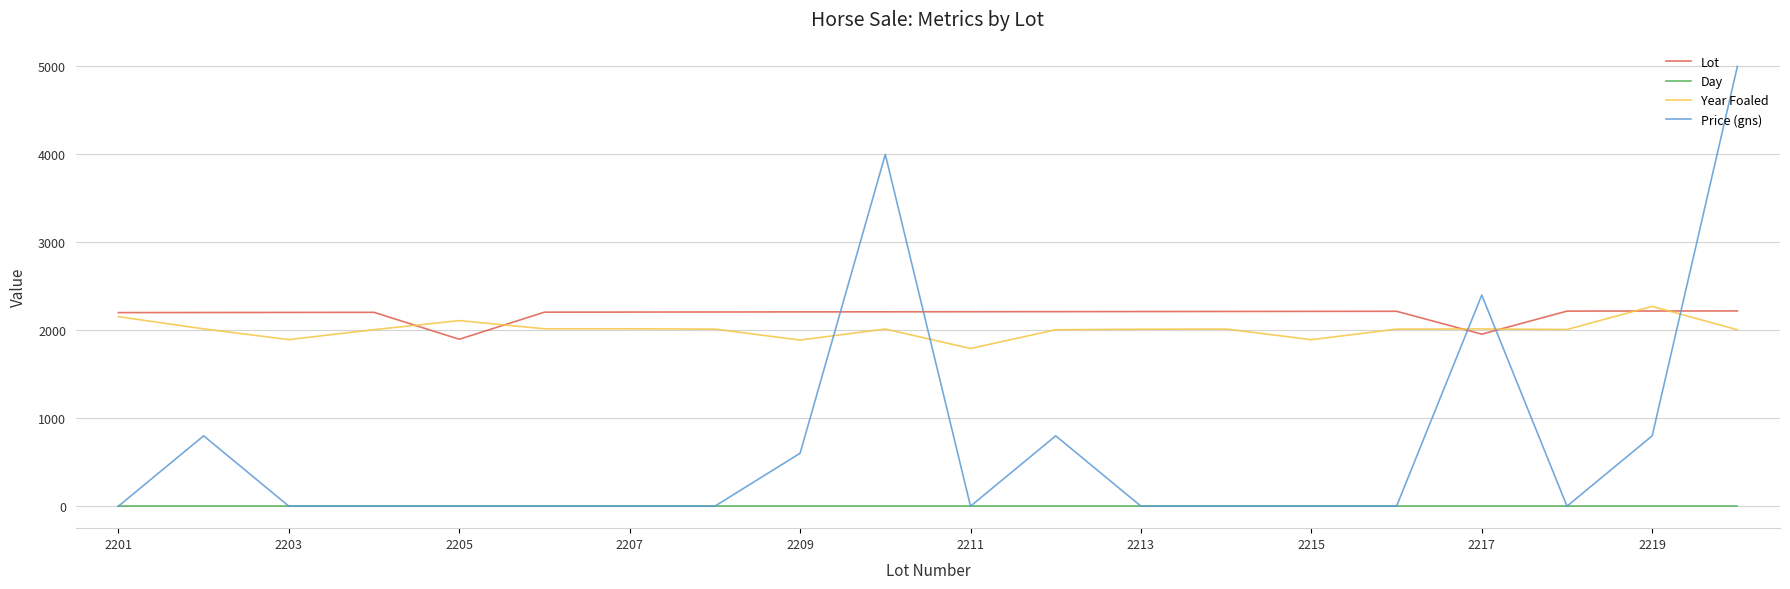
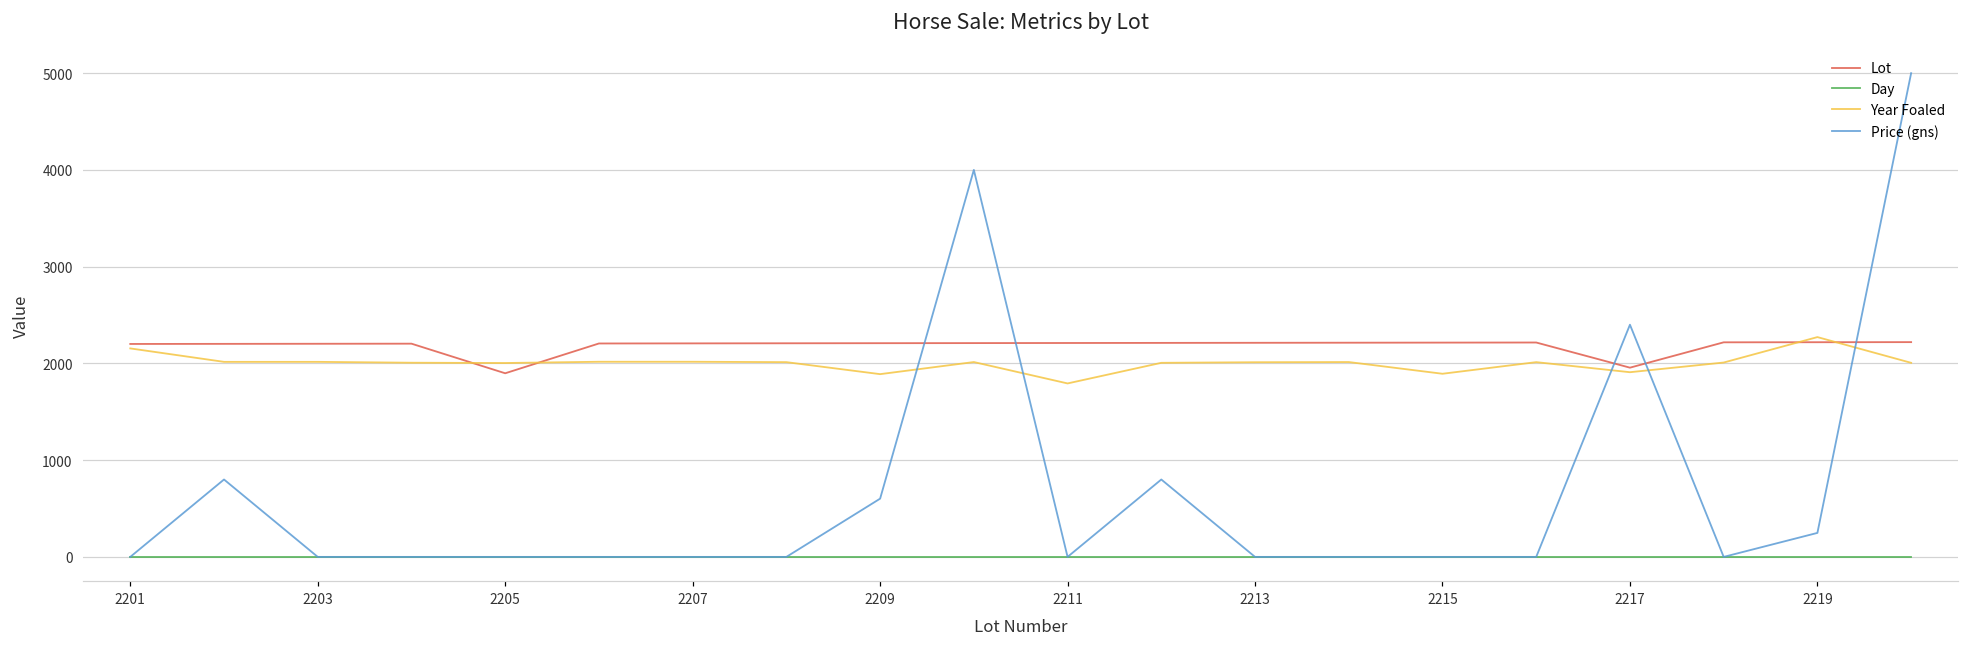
  {
    "Lot": {
      "2201": 2200,
      "2203": 2200,
      "2205": 1900,
      "2207": 2200,
      "2209": 2200,
      "2211": 2200,
      "2213": 2200,
      "2215": 2200,
      "2217": 2000,
      "2219": 2200
    },
    "Day": {
      "2209": 0,
      "2217": 0,
      "2219": 0
    },
    "Year Foaled": {
      "2201": 2200,
-     "2203": 1900,
-     "2205": 2100,
+     "2203": 2000,
+     "2205": 2000,
      "2207": 2000,
      "2209": 1900,
      "2211": 1800,
      "2213": 2000,
      "2215": 1900,
-     "2217": 2000,
+     "2217": 1900,
      "2219": 2300
    },
    "Price (gns)": {
      "2209": 600,
      "2217": 2400,
-     "2219": 800
+     "2219": 200
    }
  }
